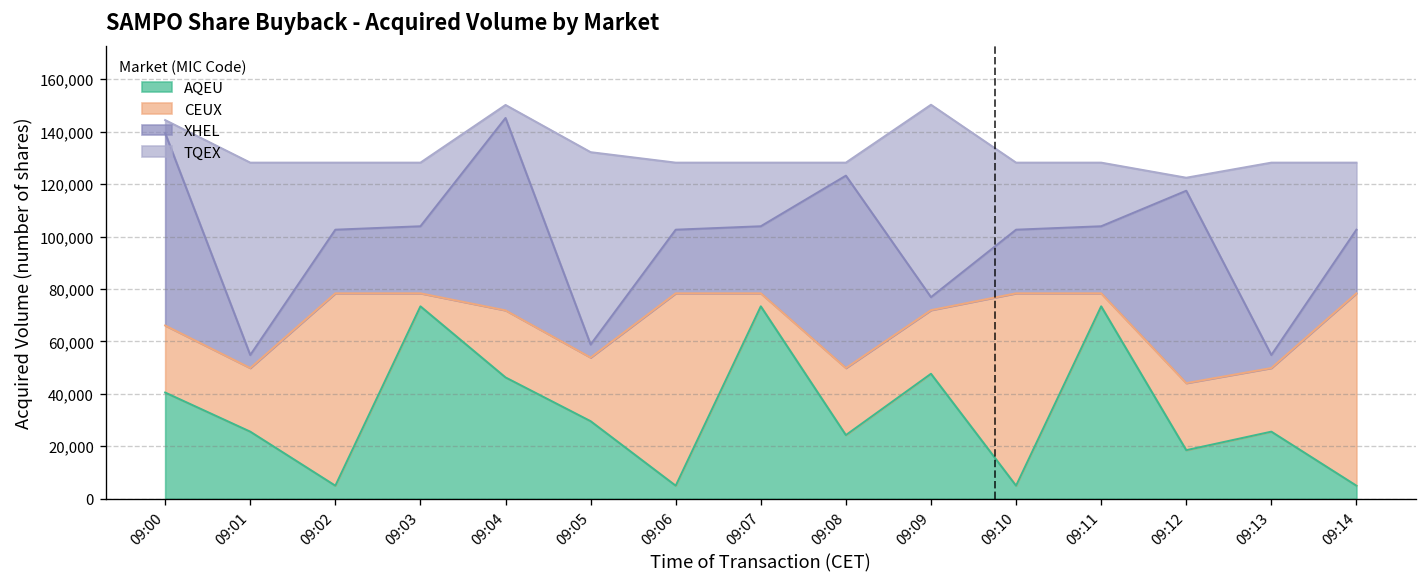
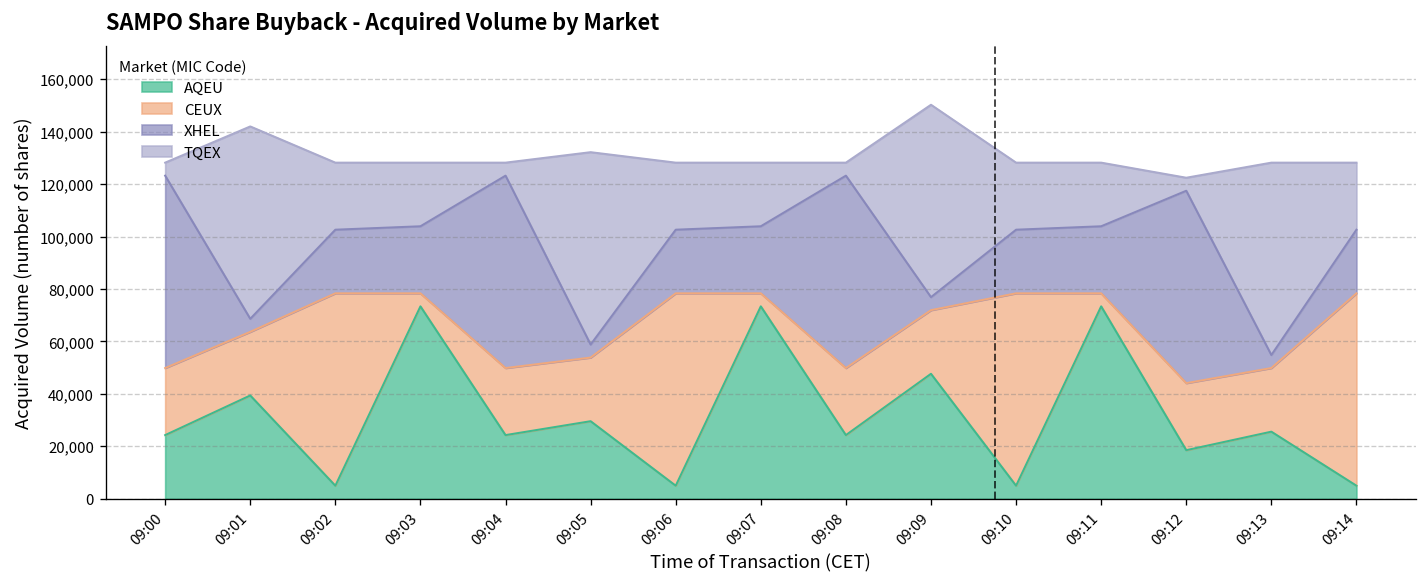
  {
    "AQEU": {
-     "09:00": "40,000",
-     "09:01": "26,000",
+     "09:00": "24,000",
+     "09:01": "39,000",
      "09:02": "5,000",
      "09:03": "73,000",
-     "09:04": "46,000",
+     "09:04": "24,000",
      "09:05": "30,000",
      "09:06": "5,000",
      "09:07": "73,000",
      "09:08": "24,000",
      "09:09": "48,000",
      "09:10": "5,000",
      "09:11": "73,000",
      "09:12": "19,000",
      "09:13": "26,000",
      "09:14": "5,000"
    },
    "CEUX": {
      "09:00": "26,000",
      "09:01": "24,000",
      "09:02": "73,000",
      "09:03": "5,000",
      "09:04": "26,000",
      "09:05": "24,000",
      "09:06": "73,000",
      "09:07": "5,000",
      "09:08": "26,000",
      "09:09": "24,000",
      "09:10": "73,000",
      "09:11": "5,000",
      "09:12": "26,000",
      "09:13": "24,000",
      "09:14": "73,000"
    }
  }
